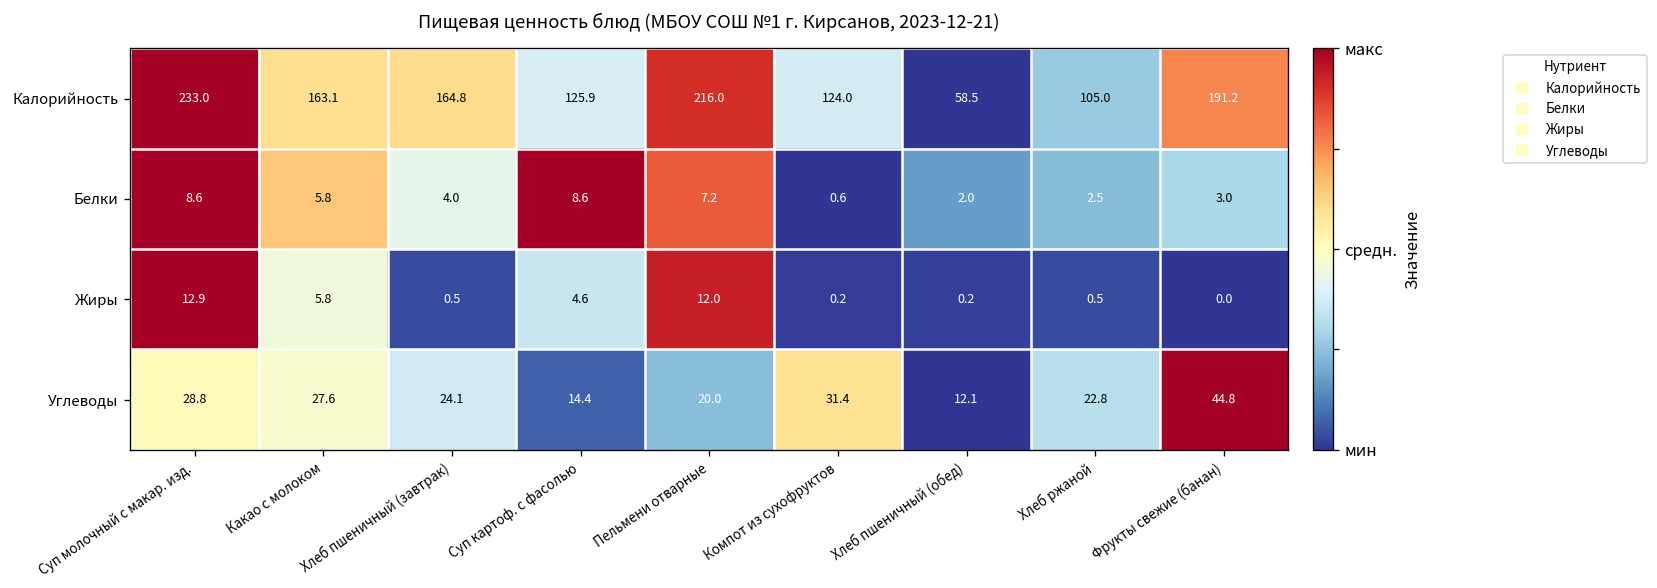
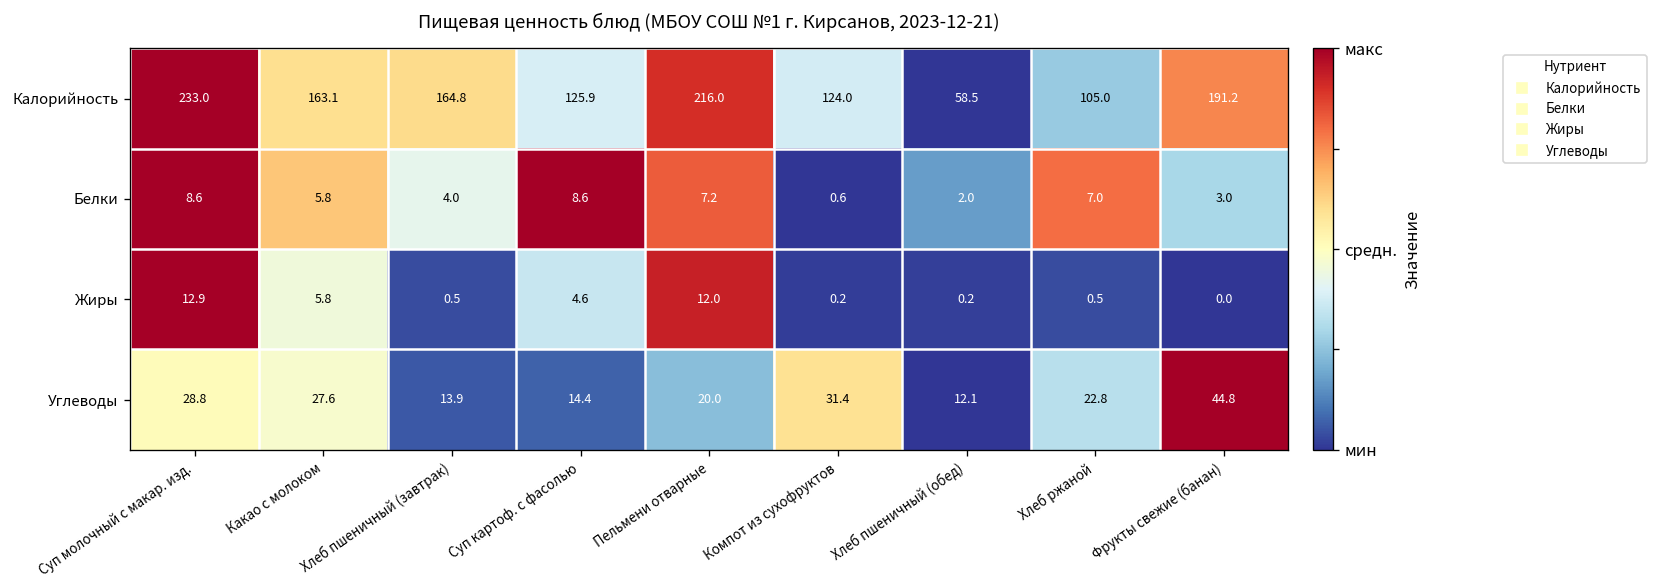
  {
    "Калорийность": {
      "Суп молочный с макар. изд.": 233.0,
      "Какао с молоком": 163.1,
      "Хлеб пшеничный (завтрак)": 164.8,
      "Суп картоф. с фасолью": 125.9,
      "Пельмени отварные": 216.0,
      "Компот из сухофруктов": 124.0,
      "Хлеб пшеничный (обед)": 58.5,
      "Хлеб ржаной": 105.0,
      "Фрукты свежие (банан)": 191.2
    },
    "Белки": {
      "Суп молочный с макар. изд.": 8.6,
      "Какао с молоком": 5.8,
      "Хлеб пшеничный (завтрак)": 4.0,
      "Суп картоф. с фасолью": 8.6,
      "Пельмени отварные": 7.2,
      "Компот из сухофруктов": 0.6,
      "Хлеб пшеничный (обед)": 2.0,
-     "Хлеб ржаной": 2.5,
+     "Хлеб ржаной": 7.0,
      "Фрукты свежие (банан)": 3.0
    },
    "Жиры": {
      "Суп молочный с макар. изд.": 12.9,
      "Какао с молоком": 5.8,
      "Хлеб пшеничный (завтрак)": 0.5,
      "Суп картоф. с фасолью": 4.6,
      "Пельмени отварные": 12.0,
      "Компот из сухофруктов": 0.2,
      "Хлеб пшеничный (обед)": 0.2,
      "Хлеб ржаной": 0.5,
      "Фрукты свежие (банан)": 0.0
    },
    "Углеводы": {
      "Суп молочный с макар. изд.": 28.8,
      "Какао с молоком": 27.6,
-     "Хлеб пшеничный (завтрак)": 24.1,
+     "Хлеб пшеничный (завтрак)": 13.9,
      "Суп картоф. с фасолью": 14.4,
      "Пельмени отварные": 20.0,
      "Компот из сухофруктов": 31.4,
      "Хлеб пшеничный (обед)": 12.1,
      "Хлеб ржаной": 22.8,
      "Фрукты свежие (банан)": 44.8
    }
  }
